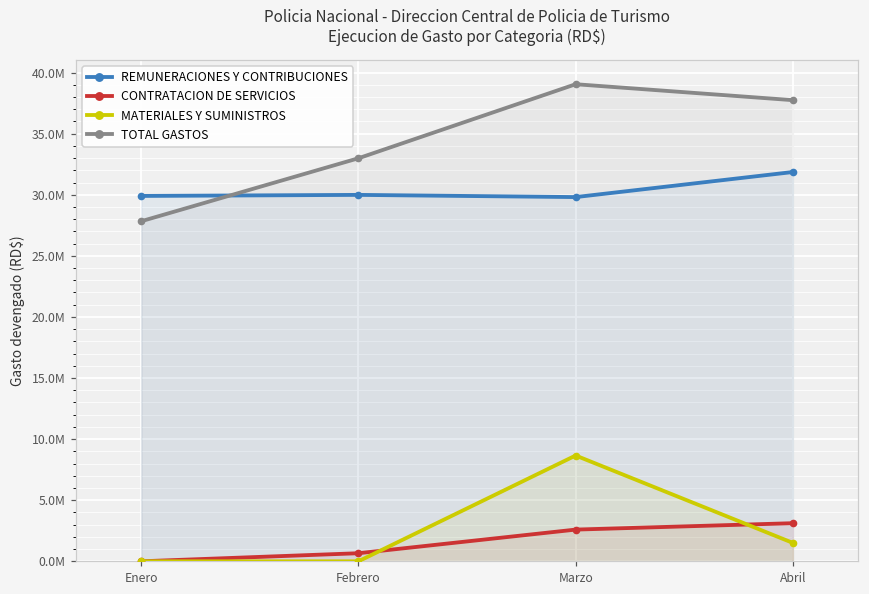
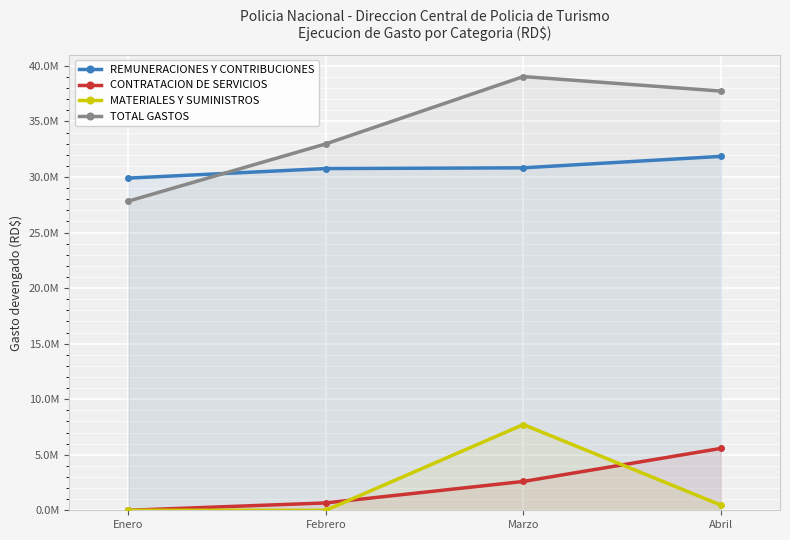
  {
    "REMUNERACIONES Y CONTRIBUCIONES": {
      "Enero": 29900000,
-     "Febrero": 30000000,
-     "Marzo": 29800000,
+     "Febrero": 30800000,
+     "Marzo": 30800000,
      "Abril": 31900000
    },
    "CONTRATACION DE SERVICIOS": {
      "Febrero": 700000,
      "Marzo": 2600000,
-     "Abril": 3100000
+     "Abril": 5600000
    },
    "MATERIALES Y SUMINISTROS": {
      "Febrero": 0,
-     "Marzo": 8700000,
-     "Abril": 1500000
+     "Marzo": 7700000,
+     "Abril": 500000
    },
    "TOTAL GASTOS": {
      "Enero": 27800000,
      "Febrero": 33000000,
      "Marzo": 39000000,
      "Abril": 37700000
    }
  }
